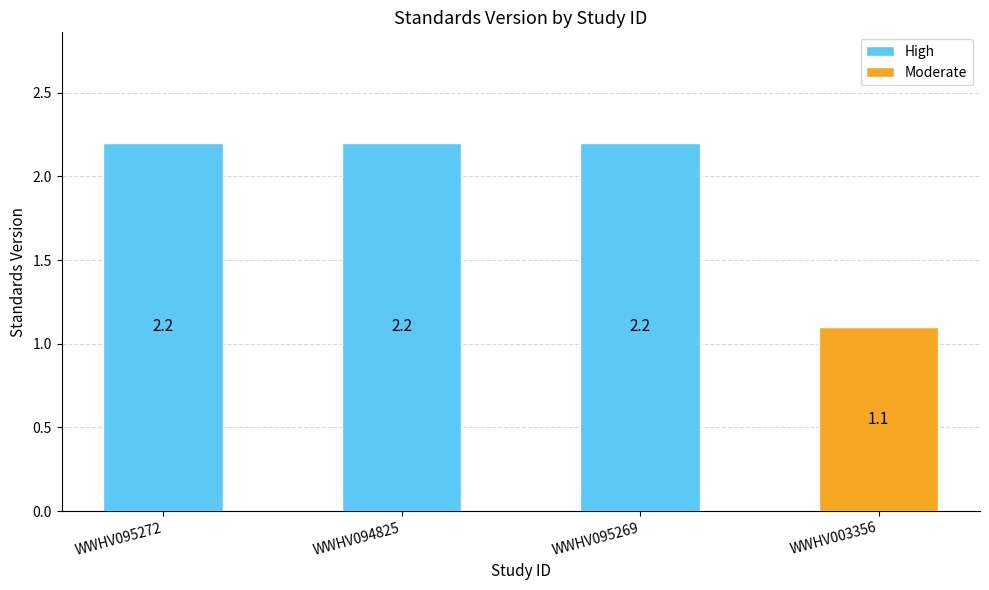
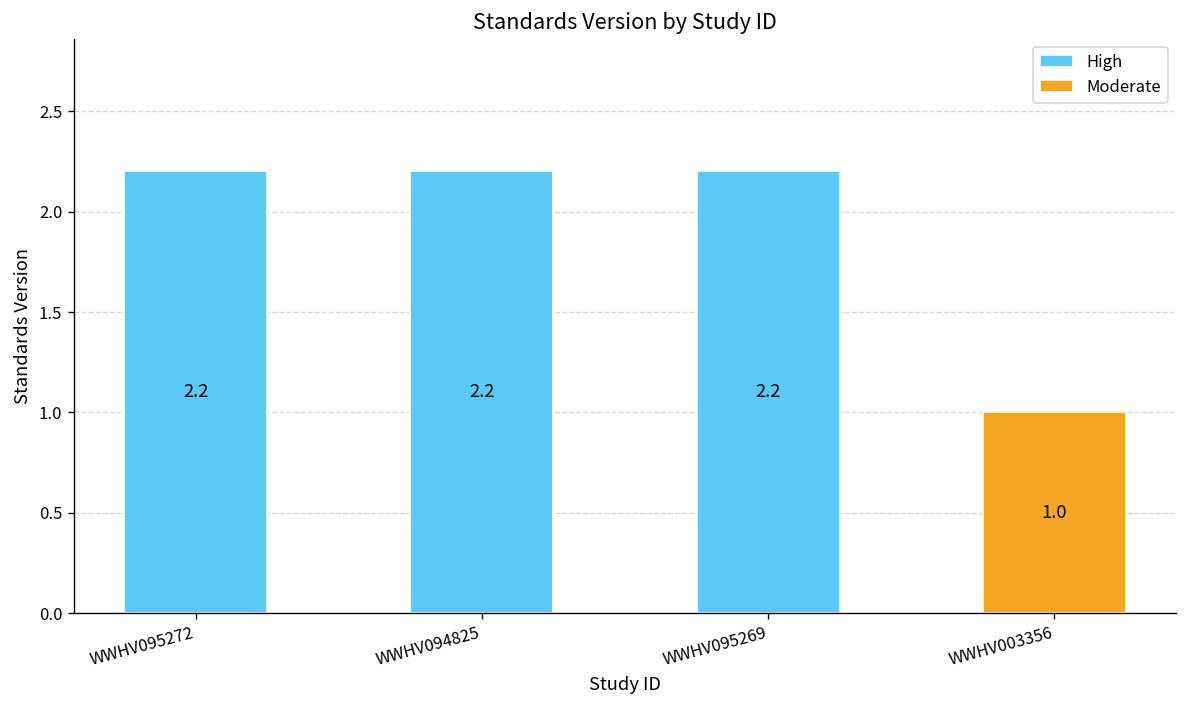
  {
    "WWHV095272": 2.2,
    "WWHV094825": 2.2,
    "WWHV095269": 2.2,
-   "WWHV003356": 1.1
+   "WWHV003356": 1.0
  }
